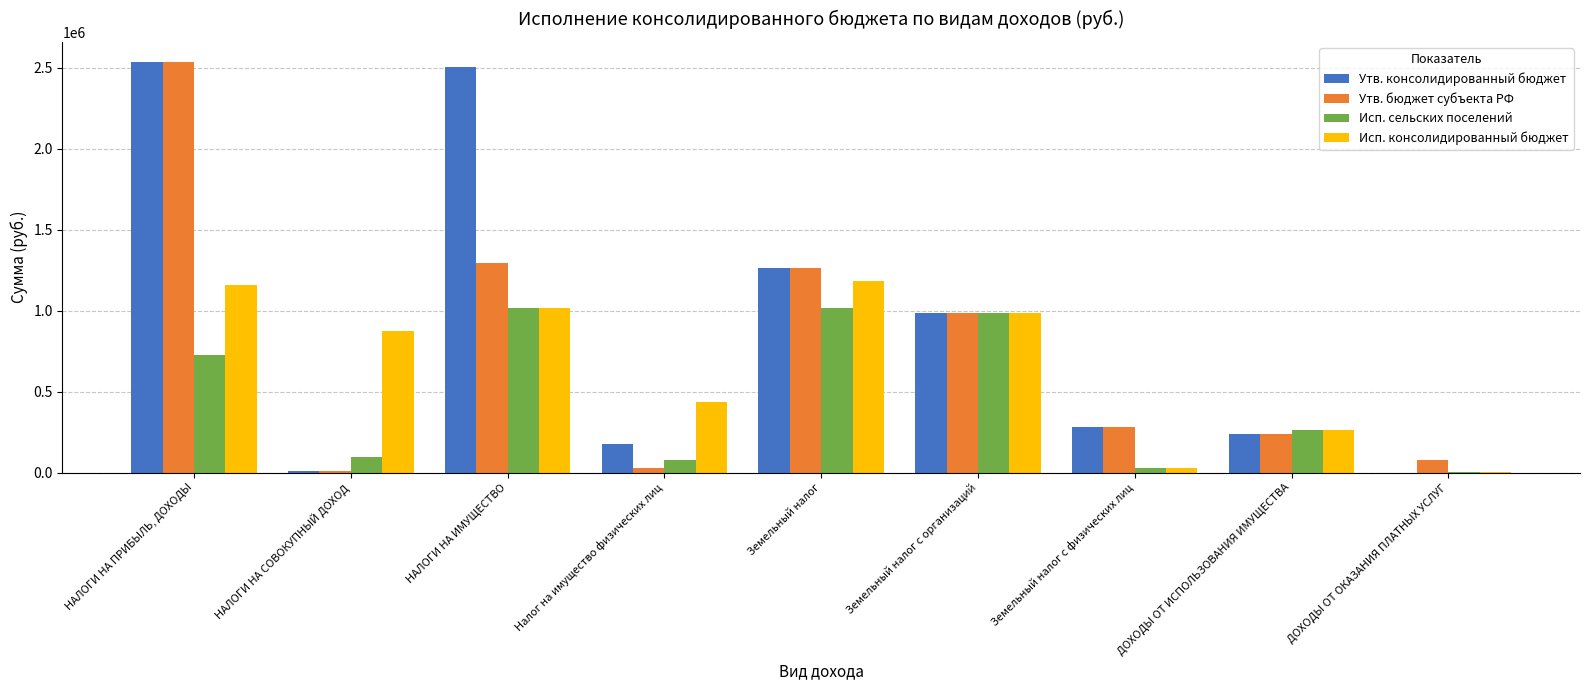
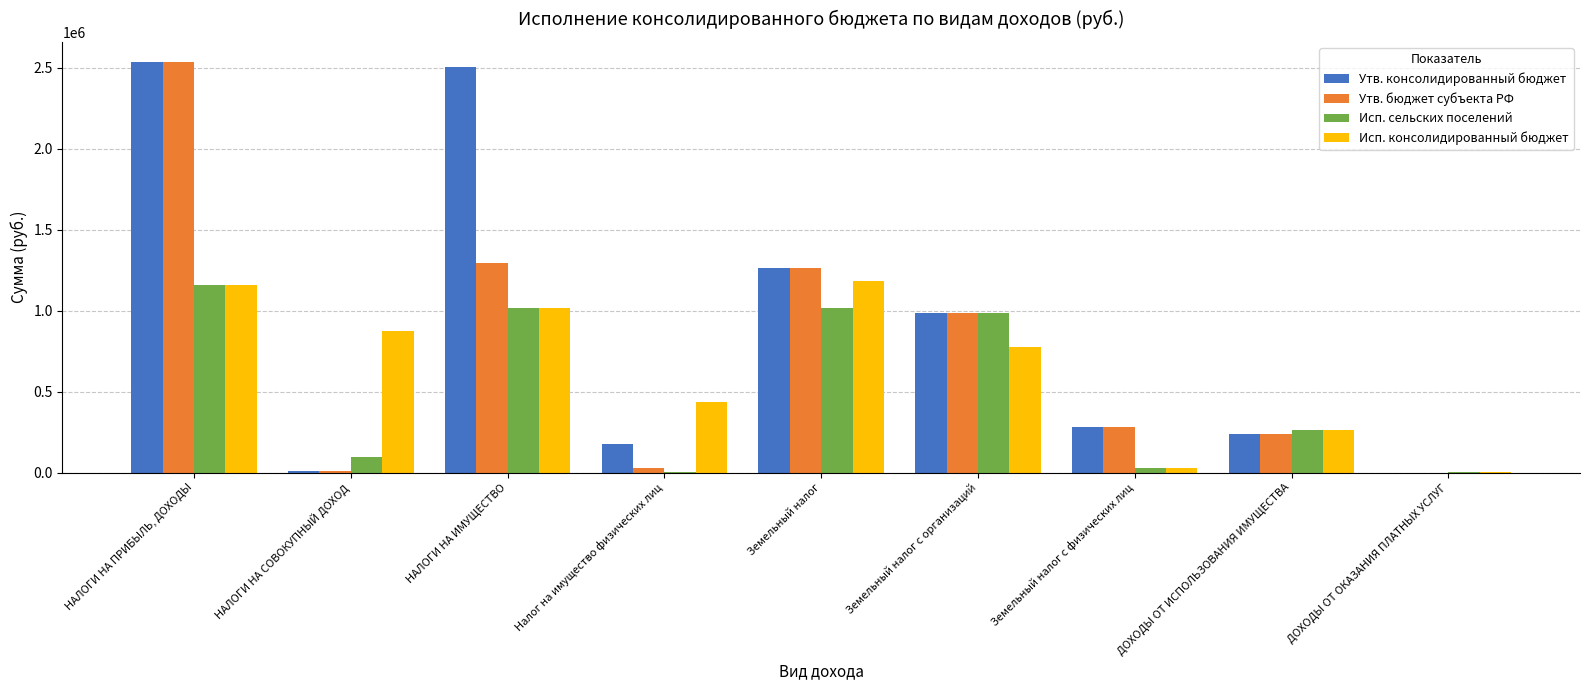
  {
    "Утв. консолидированный бюджет": {
      "НАЛОГИ НА ПРИБЫЛЬ, ДОХОДЫ": 2530000,
      "НАЛОГИ НА ИМУЩЕСТВО": 2500000,
      "Налог на имущество физических лиц": 180000,
      "Земельный налог": 1270000,
      "Земельный налог с организаций": 980000,
      "Земельный налог с физических лиц": 280000,
      "ДОХОДЫ ОТ ИСПОЛЬЗОВАНИЯ ИМУЩЕСТВА": 240000,
      "ДОХОДЫ ОТ ОКАЗАНИЯ ПЛАТНЫХ УСЛУГ": 0
    },
    "Утв. бюджет субъекта РФ": {
      "НАЛОГИ НА ПРИБЫЛЬ, ДОХОДЫ": 2530000,
      "НАЛОГИ НА ИМУЩЕСТВО": 1290000,
      "Налог на имущество физических лиц": 30000,
      "Земельный налог": 1270000,
      "Земельный налог с организаций": 980000,
      "Земельный налог с физических лиц": 280000,
      "ДОХОДЫ ОТ ИСПОЛЬЗОВАНИЯ ИМУЩЕСТВА": 240000,
-     "ДОХОДЫ ОТ ОКАЗАНИЯ ПЛАТНЫХ УСЛУГ": 80000
+     "ДОХОДЫ ОТ ОКАЗАНИЯ ПЛАТНЫХ УСЛУГ": 0
    },
    "Исп. сельских поселений": {
-     "НАЛОГИ НА ПРИБЫЛЬ, ДОХОДЫ": 720000,
+     "НАЛОГИ НА ПРИБЫЛЬ, ДОХОДЫ": 1160000,
      "НАЛОГИ НА СОВОКУПНЫЙ ДОХОД": 100000,
      "НАЛОГИ НА ИМУЩЕСТВО": 1020000,
-     "Налог на имущество физических лиц": 80000,
+     "Налог на имущество физических лиц": 0,
      "Земельный налог": 1010000,
      "Земельный налог с организаций": 990000,
      "Земельный налог с физических лиц": 30000,
      "ДОХОДЫ ОТ ИСПОЛЬЗОВАНИЯ ИМУЩЕСТВА": 270000
    },
    "Исп. консолидированный бюджет": {
      "НАЛОГИ НА ПРИБЫЛЬ, ДОХОДЫ": 1160000,
      "НАЛОГИ НА СОВОКУПНЫЙ ДОХОД": 870000,
      "НАЛОГИ НА ИМУЩЕСТВО": 1020000,
      "Налог на имущество физических лиц": 430000,
      "Земельный налог": 1180000,
-     "Земельный налог с организаций": 990000,
+     "Земельный налог с организаций": 770000,
      "Земельный налог с физических лиц": 30000,
      "ДОХОДЫ ОТ ИСПОЛЬЗОВАНИЯ ИМУЩЕСТВА": 270000
    }
  }
